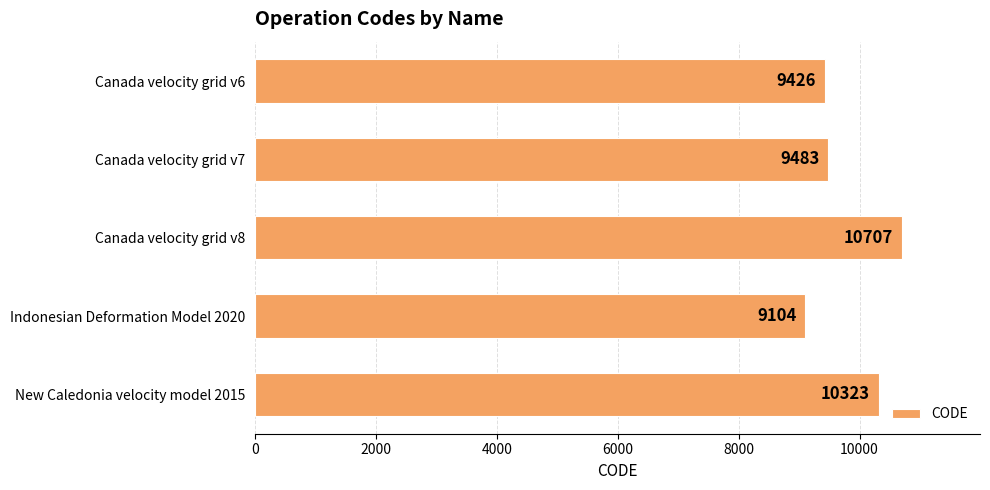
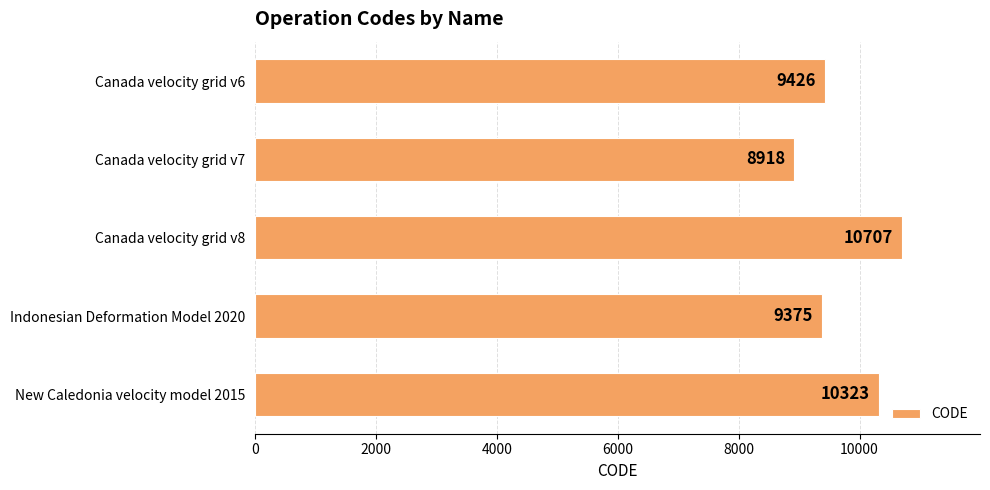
  {
    "Canada velocity grid v6": 9426,
-   "Canada velocity grid v7": 9483,
+   "Canada velocity grid v7": 8918,
    "Canada velocity grid v8": 10707,
-   "Indonesian Deformation Model 2020": 9104,
+   "Indonesian Deformation Model 2020": 9375,
    "New Caledonia velocity model 2015": 10323
  }
